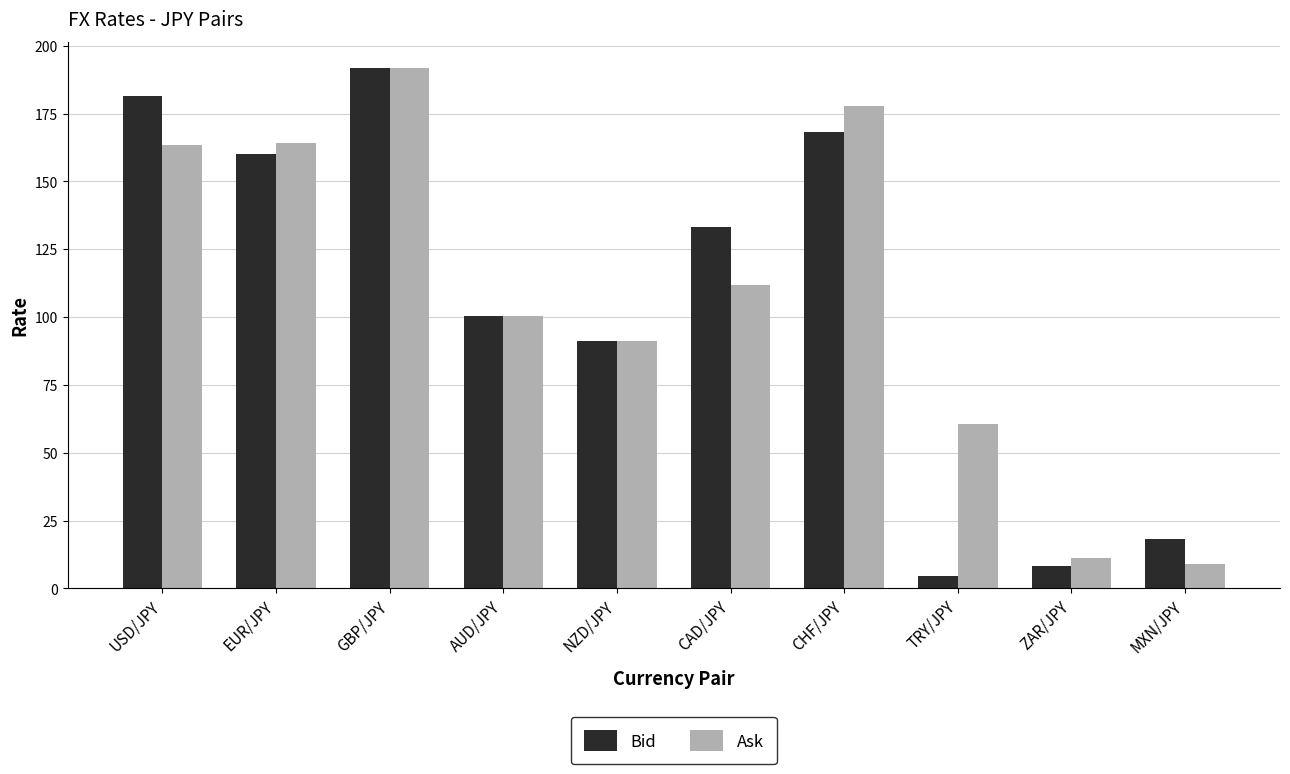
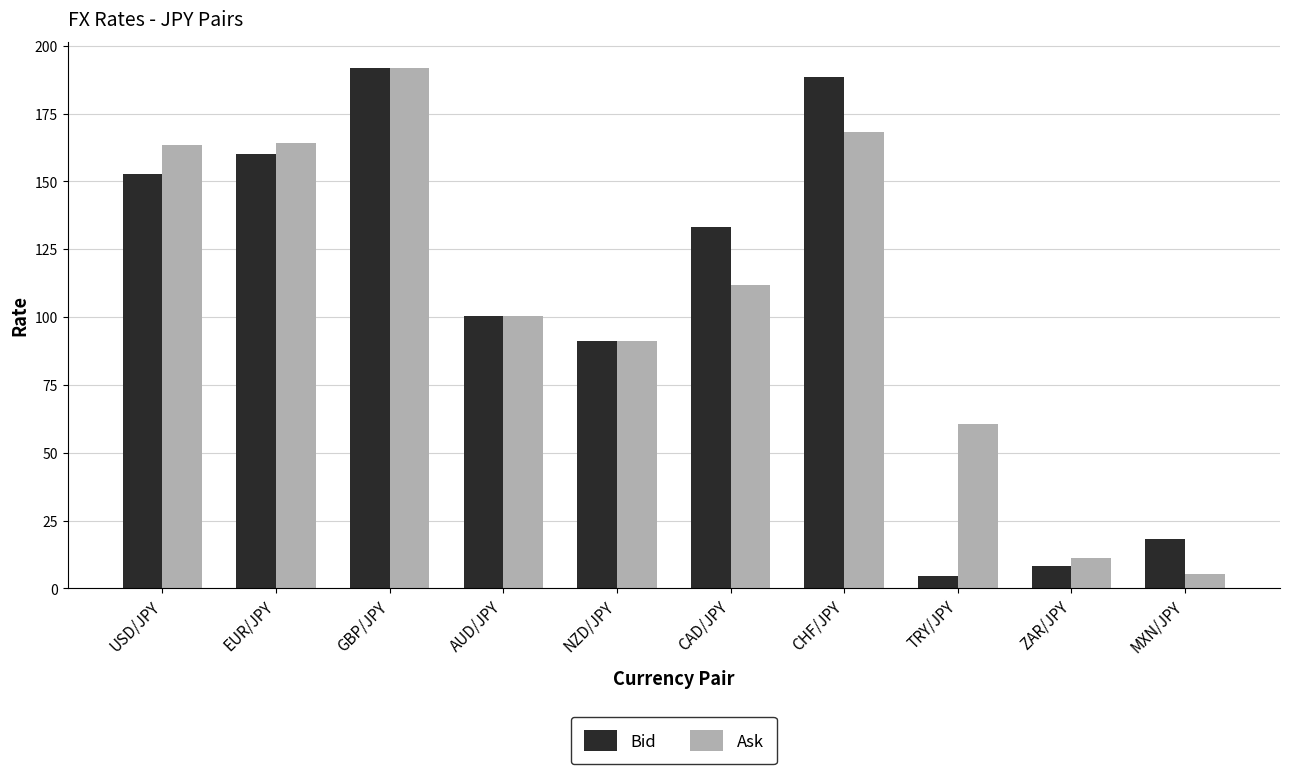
  {
    "Bid": {
-     "USD/JPY": 182,
+     "USD/JPY": 153,
      "EUR/JPY": 160,
      "GBP/JPY": 192,
      "AUD/JPY": 101,
      "NZD/JPY": 91,
      "CAD/JPY": 133,
-     "CHF/JPY": 168,
+     "CHF/JPY": 188,
      "TRY/JPY": 5,
      "ZAR/JPY": 8,
      "MXN/JPY": 18
    },
    "Ask": {
      "USD/JPY": 163,
      "EUR/JPY": 164,
      "GBP/JPY": 192,
      "AUD/JPY": 101,
      "NZD/JPY": 91,
      "CAD/JPY": 112,
-     "CHF/JPY": 178,
+     "CHF/JPY": 168,
      "TRY/JPY": 61,
      "ZAR/JPY": 11,
-     "MXN/JPY": 9
+     "MXN/JPY": 5
    }
  }
